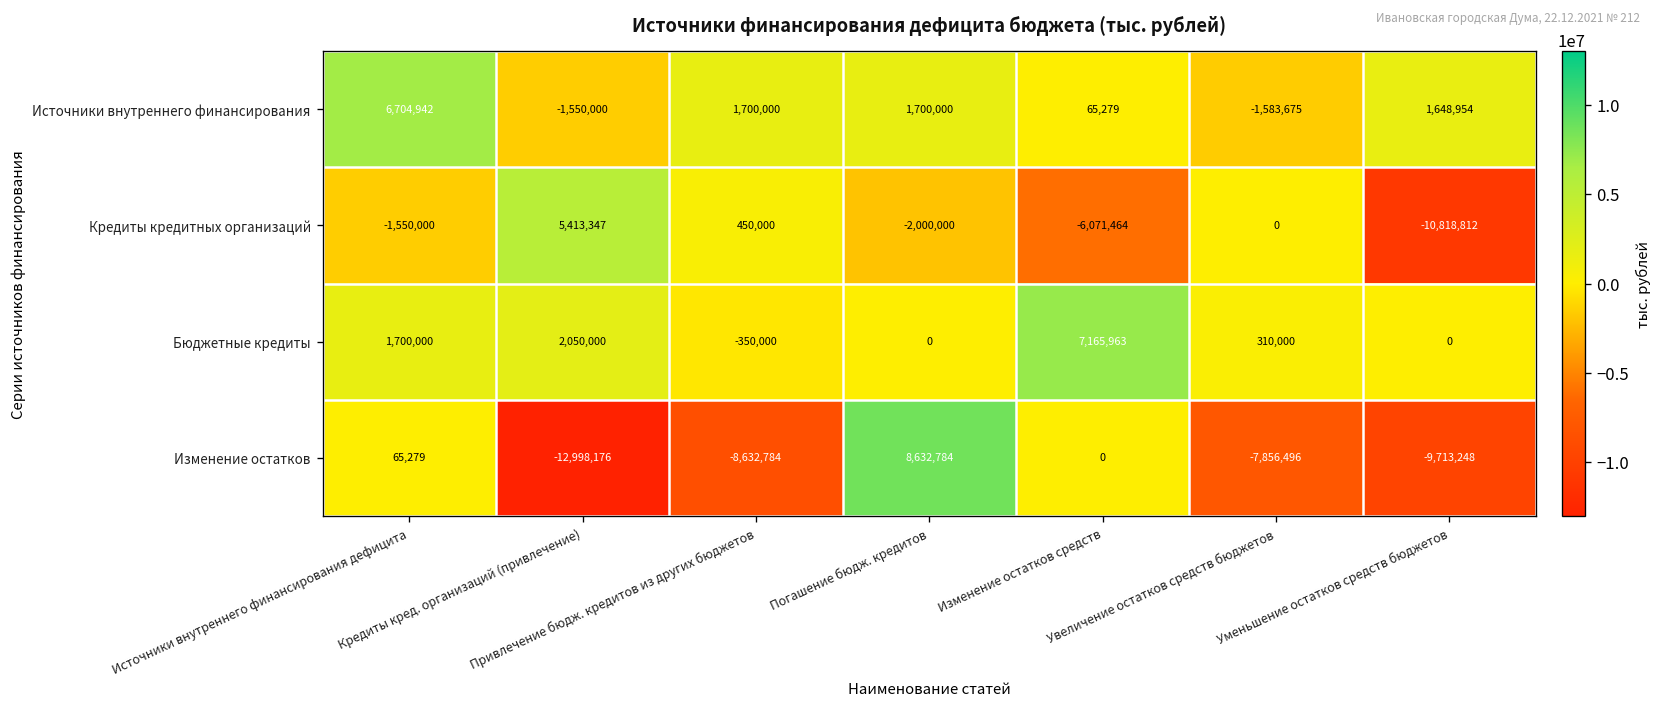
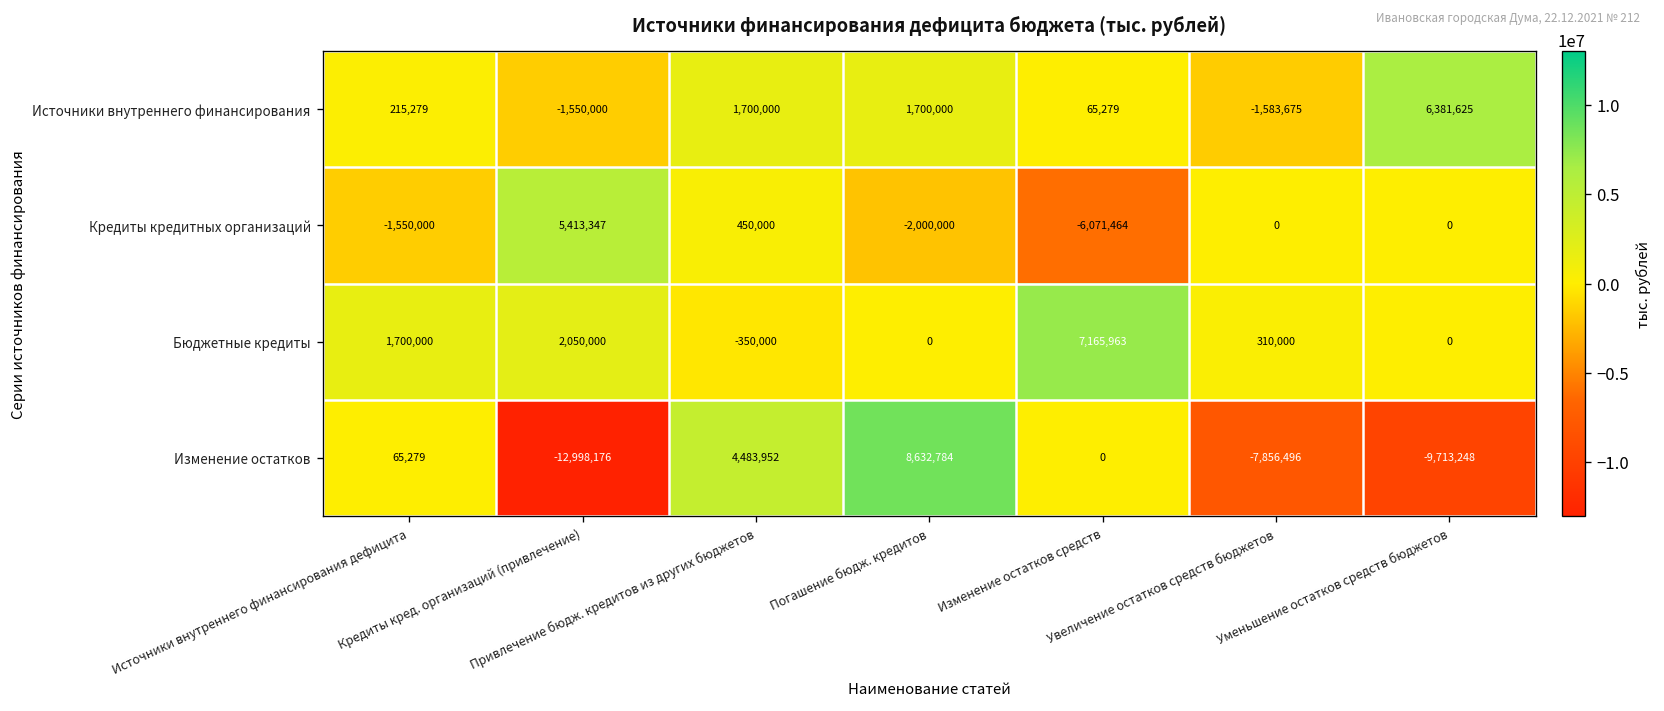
  {
    "Источники внутреннего финансирования": {
-     "Источники внутреннего финансирования дефицита": "6,704,942",
+     "Источники внутреннего финансирования дефицита": "215,279",
      "Кредиты кред. организаций (привлечение)": "-1,550,000",
      "Привлечение бюдж. кредитов из других бюджетов": "1,700,000",
      "Погашение бюдж. кредитов": "1,700,000",
      "Изменение остатков средств": "65,279",
      "Увеличение остатков средств бюджетов": "-1,583,675",
-     "Уменьшение остатков средств бюджетов": "1,648,954"
+     "Уменьшение остатков средств бюджетов": "6,381,625"
    },
    "Кредиты кредитных организаций": {
      "Источники внутреннего финансирования дефицита": "-1,550,000",
      "Кредиты кред. организаций (привлечение)": "5,413,347",
      "Привлечение бюдж. кредитов из других бюджетов": "450,000",
      "Погашение бюдж. кредитов": "-2,000,000",
      "Изменение остатков средств": "-6,071,464",
      "Увеличение остатков средств бюджетов": "0",
-     "Уменьшение остатков средств бюджетов": "-10,818,812"
+     "Уменьшение остатков средств бюджетов": "0"
    },
    "Бюджетные кредиты": {
      "Источники внутреннего финансирования дефицита": "1,700,000",
      "Кредиты кред. организаций (привлечение)": "2,050,000",
      "Привлечение бюдж. кредитов из других бюджетов": "-350,000",
      "Погашение бюдж. кредитов": "0",
      "Изменение остатков средств": "7,165,963",
      "Увеличение остатков средств бюджетов": "310,000",
      "Уменьшение остатков средств бюджетов": "0"
    },
    "Изменение остатков": {
      "Источники внутреннего финансирования дефицита": "65,279",
      "Кредиты кред. организаций (привлечение)": "-12,998,176",
-     "Привлечение бюдж. кредитов из других бюджетов": "-8,632,784",
+     "Привлечение бюдж. кредитов из других бюджетов": "4,483,952",
      "Погашение бюдж. кредитов": "8,632,784",
      "Изменение остатков средств": "0",
      "Увеличение остатков средств бюджетов": "-7,856,496",
      "Уменьшение остатков средств бюджетов": "-9,713,248"
    }
  }
